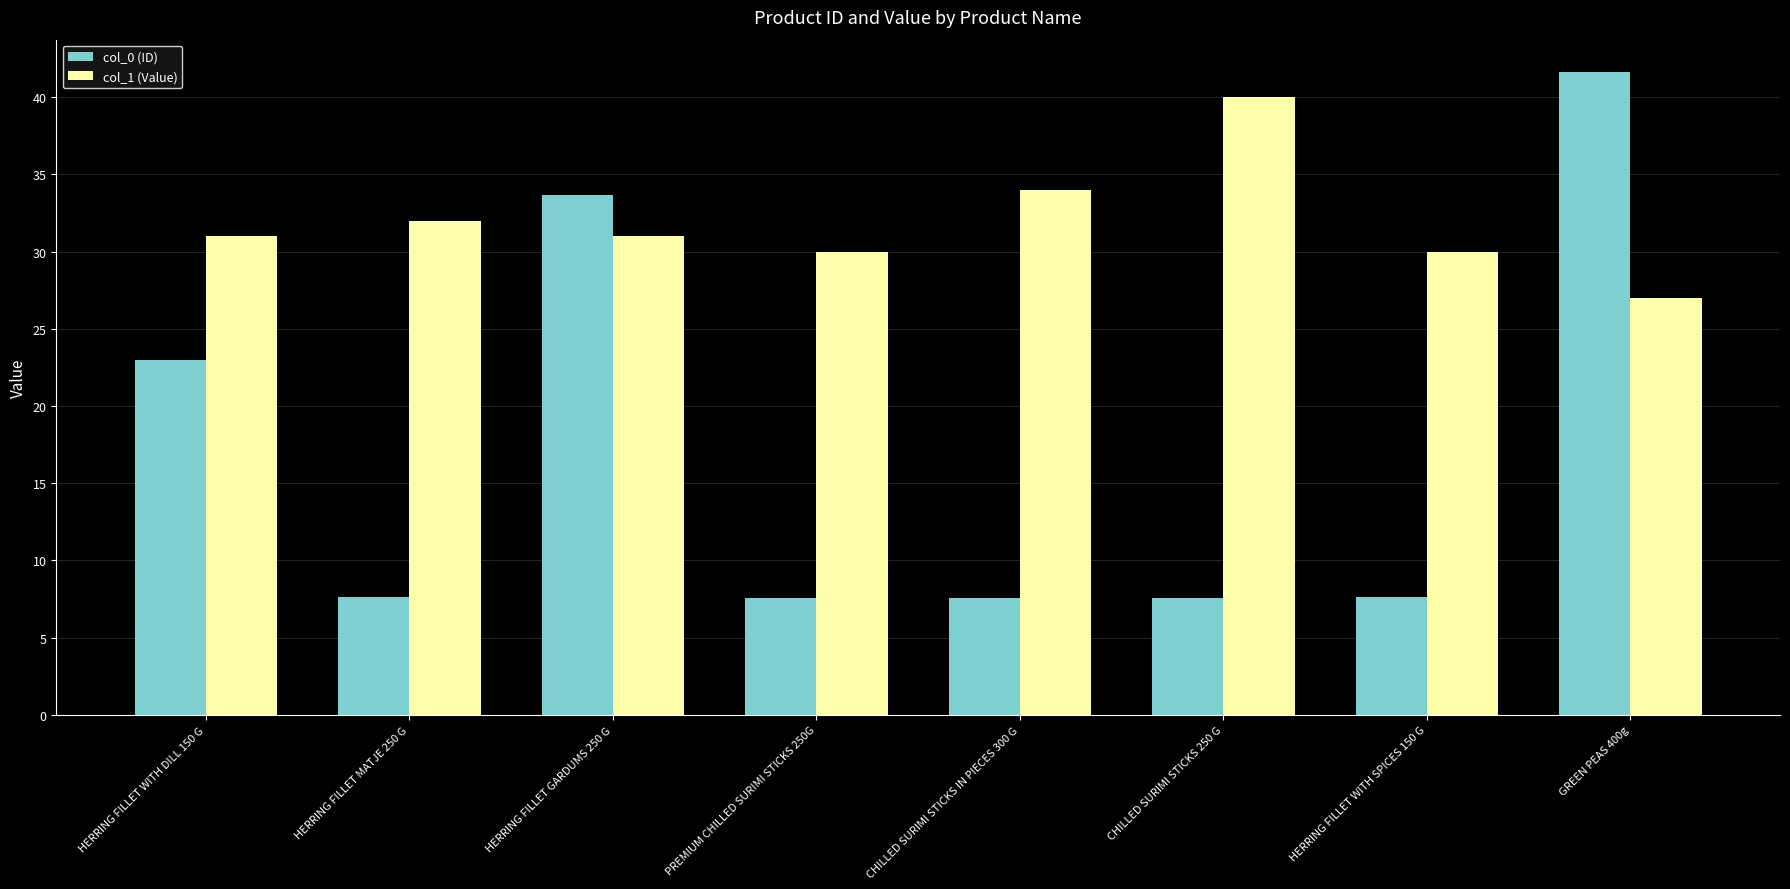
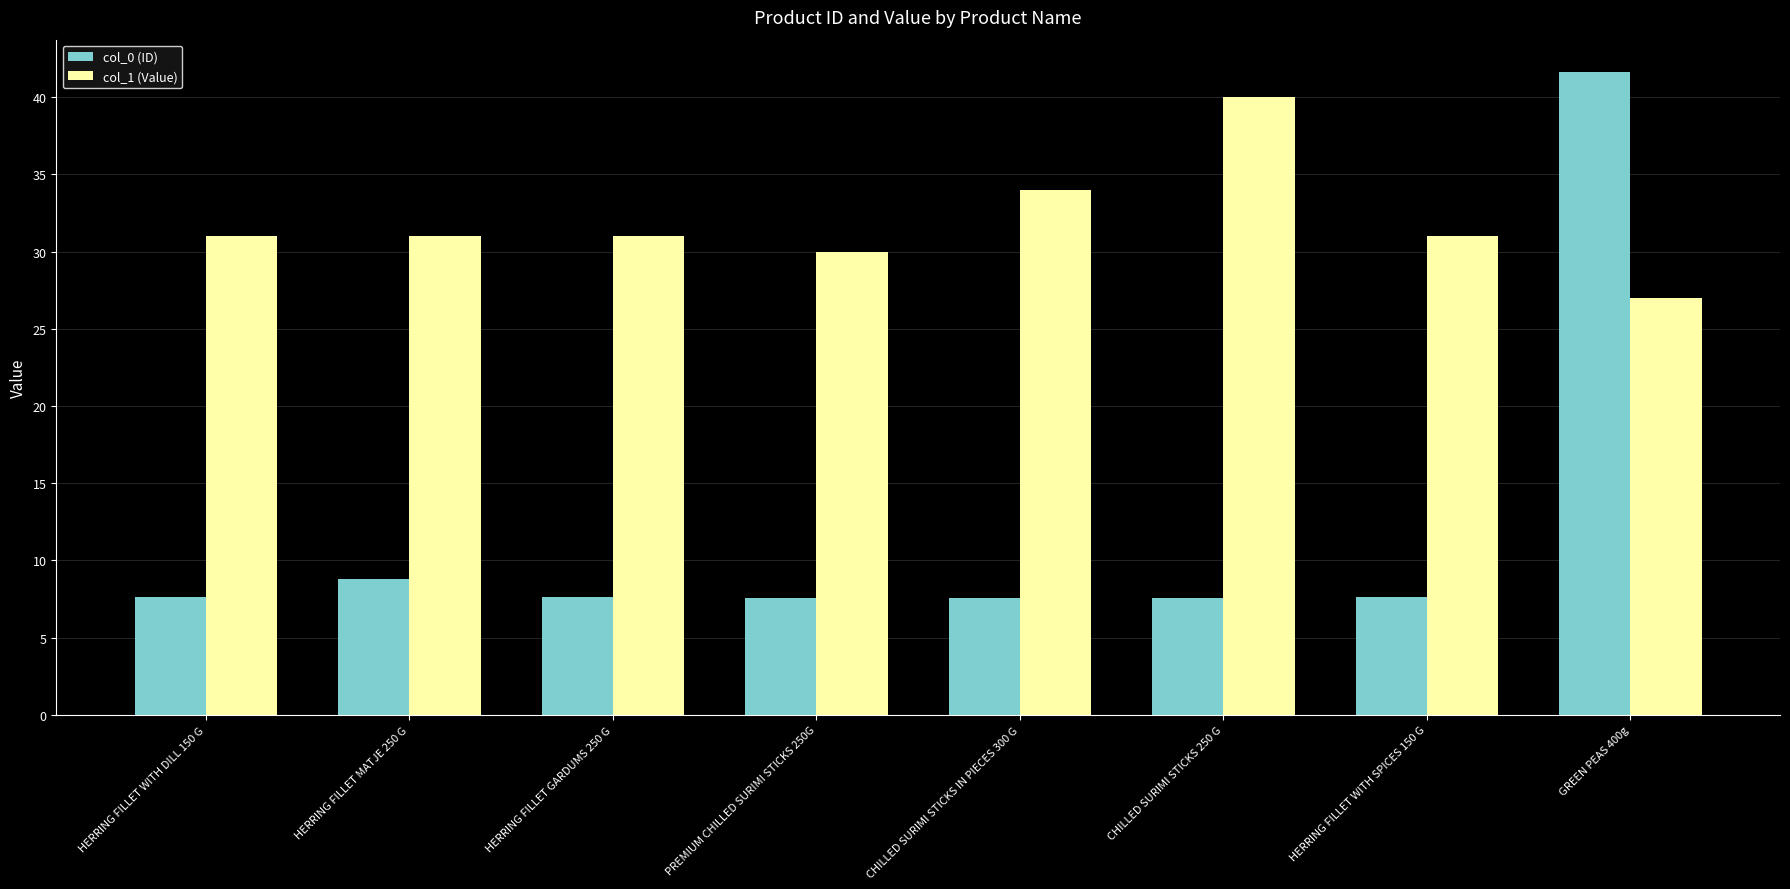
  {
    "col_0 (ID)": {
-     "HERRING FILLET WITH DILL 150 G": 23.0,
-     "HERRING FILLET MATJE 250 G": 7.6,
-     "HERRING FILLET GARDUMS 250 G": 33.7,
+     "HERRING FILLET WITH DILL 150 G": 7.6,
+     "HERRING FILLET MATJE 250 G": 8.8,
+     "HERRING FILLET GARDUMS 250 G": 7.6,
      "PREMIUM CHILLED SURIMI STICKS 250G": 7.6,
      "CHILLED SURIMI STICKS IN PIECES 300 G": 7.6,
      "CHILLED SURIMI STICKS 250 G": 7.6,
      "HERRING FILLET WITH SPICES 150 G": 7.6,
      "GREEN PEAS 400g": 41.7
    },
    "col_1 (Value)": {
      "HERRING FILLET WITH DILL 150 G": 31,
-     "HERRING FILLET MATJE 250 G": 32,
+     "HERRING FILLET MATJE 250 G": 31,
      "HERRING FILLET GARDUMS 250 G": 31,
      "PREMIUM CHILLED SURIMI STICKS 250G": 30,
      "CHILLED SURIMI STICKS IN PIECES 300 G": 34,
      "CHILLED SURIMI STICKS 250 G": 40,
-     "HERRING FILLET WITH SPICES 150 G": 30,
+     "HERRING FILLET WITH SPICES 150 G": 31,
      "GREEN PEAS 400g": 27
    }
  }
